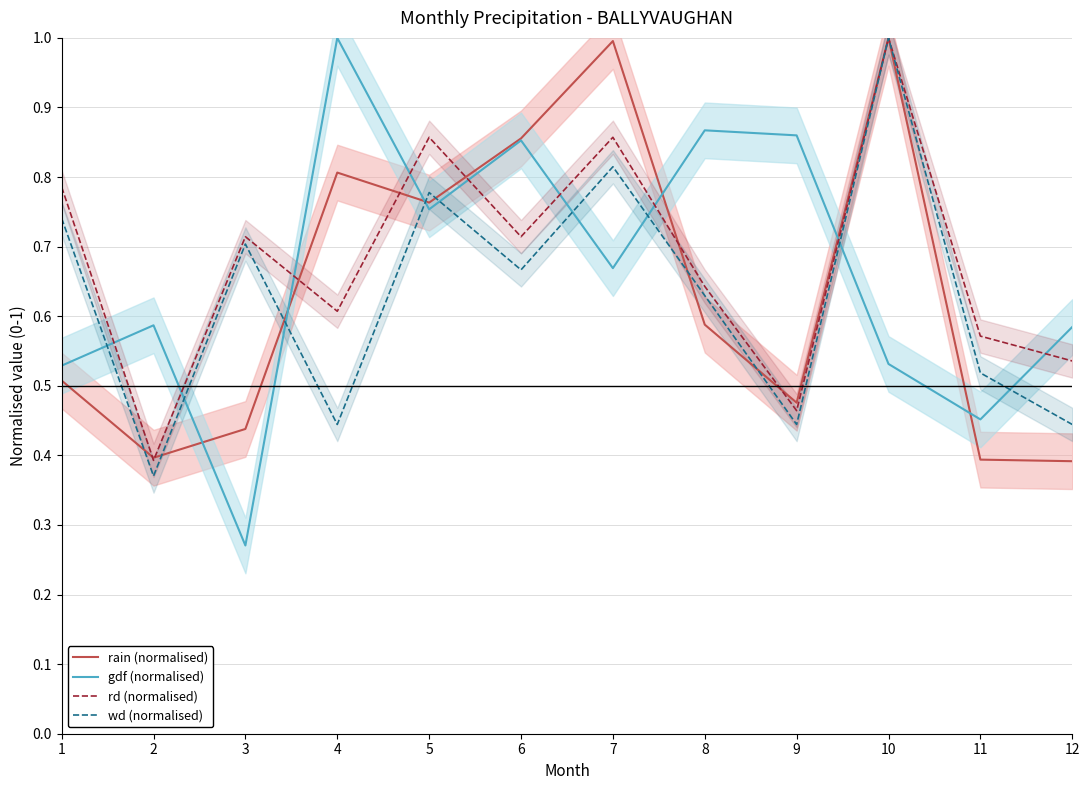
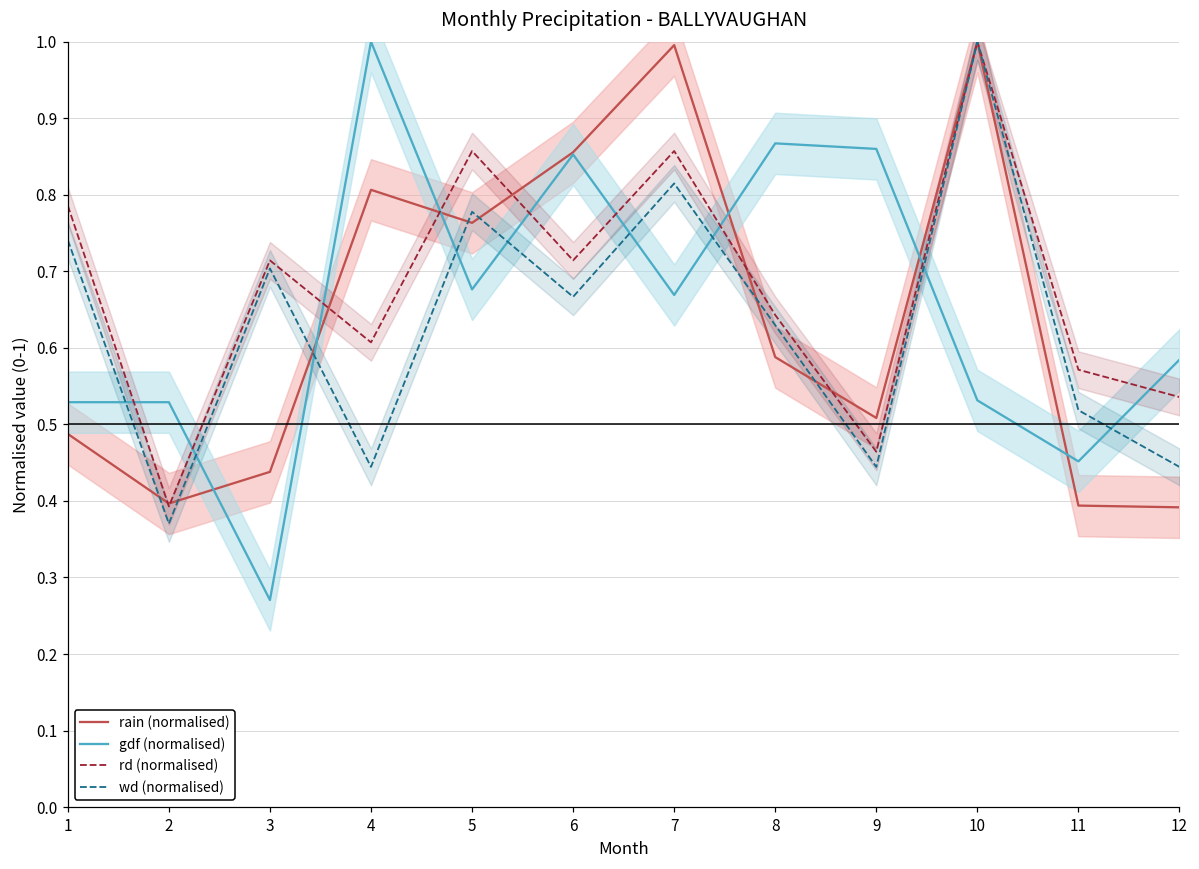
  {
    "rain (normalised)": {
-     "1": 0.51,
+     "1": 0.49,
      "3": 0.44,
      "4": 0.81,
      "5": 0.76,
      "7": 1.00,
      "8": 0.59,
-     "9": 0.48,
+     "9": 0.51,
      "11": 0.39,
      "12": 0.39
    },
    "gdf (normalised)": {
-     "2": 0.59,
+     "2": 0.53,
      "3": 0.27,
      "4": 1.00,
-     "5": 0.75,
+     "5": 0.68,
      "7": 0.67,
      "8": 0.87,
      "9": 0.86,
      "10": 0.53,
      "11": 0.45,
      "12": 0.58
    }
  }
